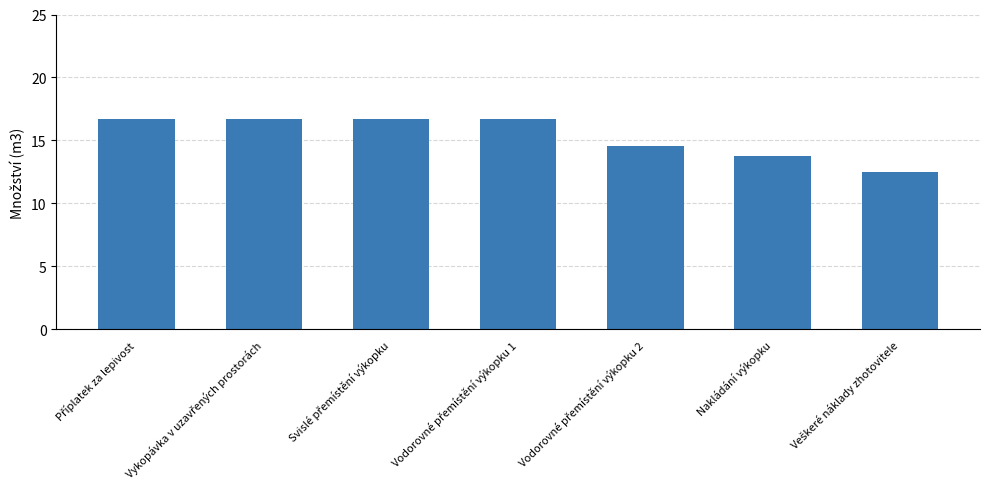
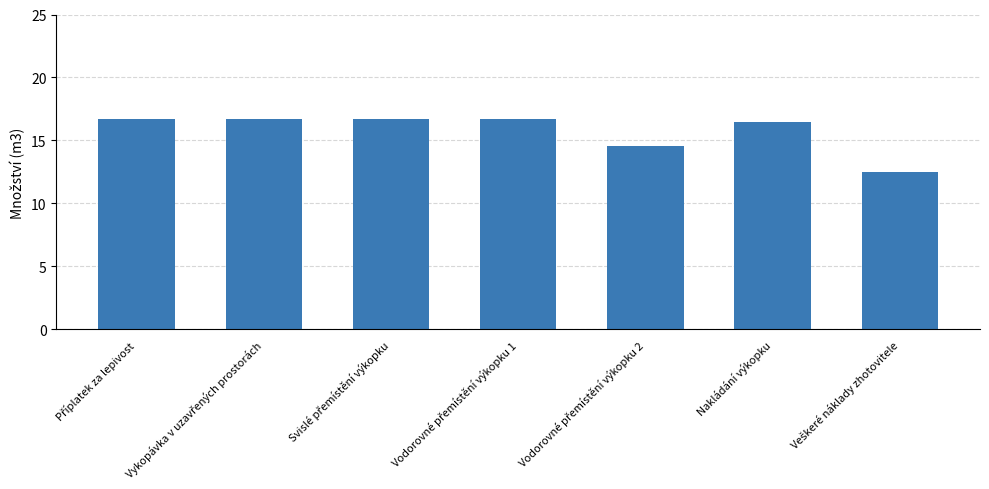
  {
    "Příplatek za lepivost": 16.7,
    "Vykopávka v uzavřených prostorách": 16.7,
    "Svislé přemístění výkopku": 16.7,
    "Vodorovné přemístění výkopku 1": 16.7,
    "Vodorovné přemístění výkopku 2": 14.6,
-   "Nakládání výkopku": 13.7,
+   "Nakládání výkopku": 16.4,
    "Veškeré náklady zhotovitele": 12.5
  }
